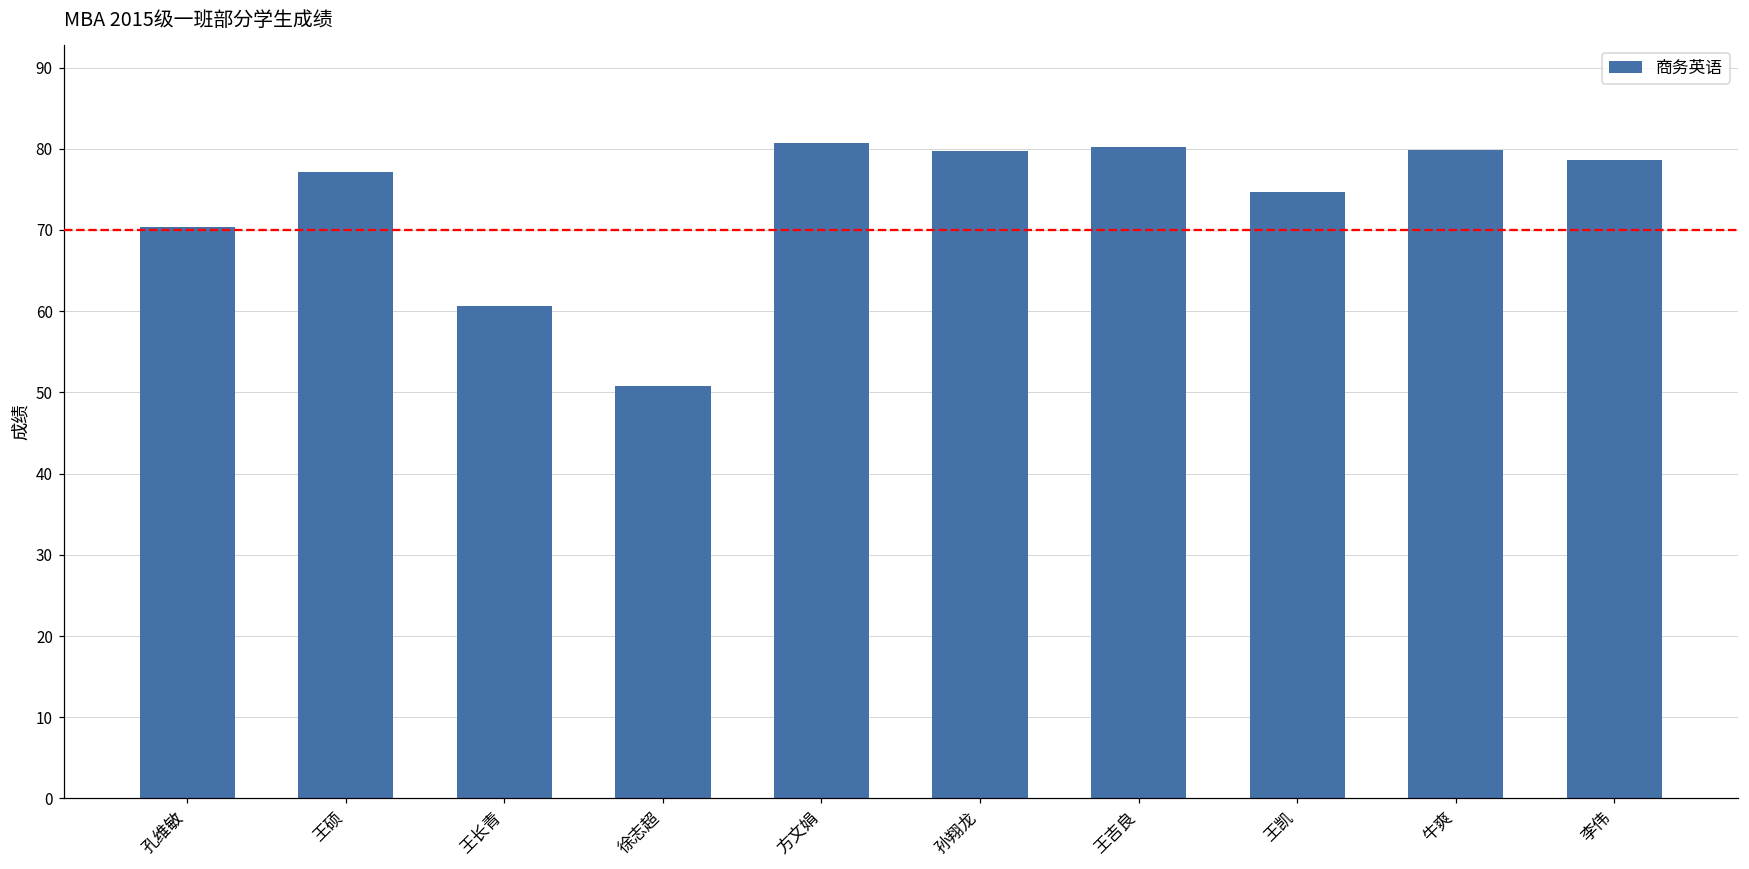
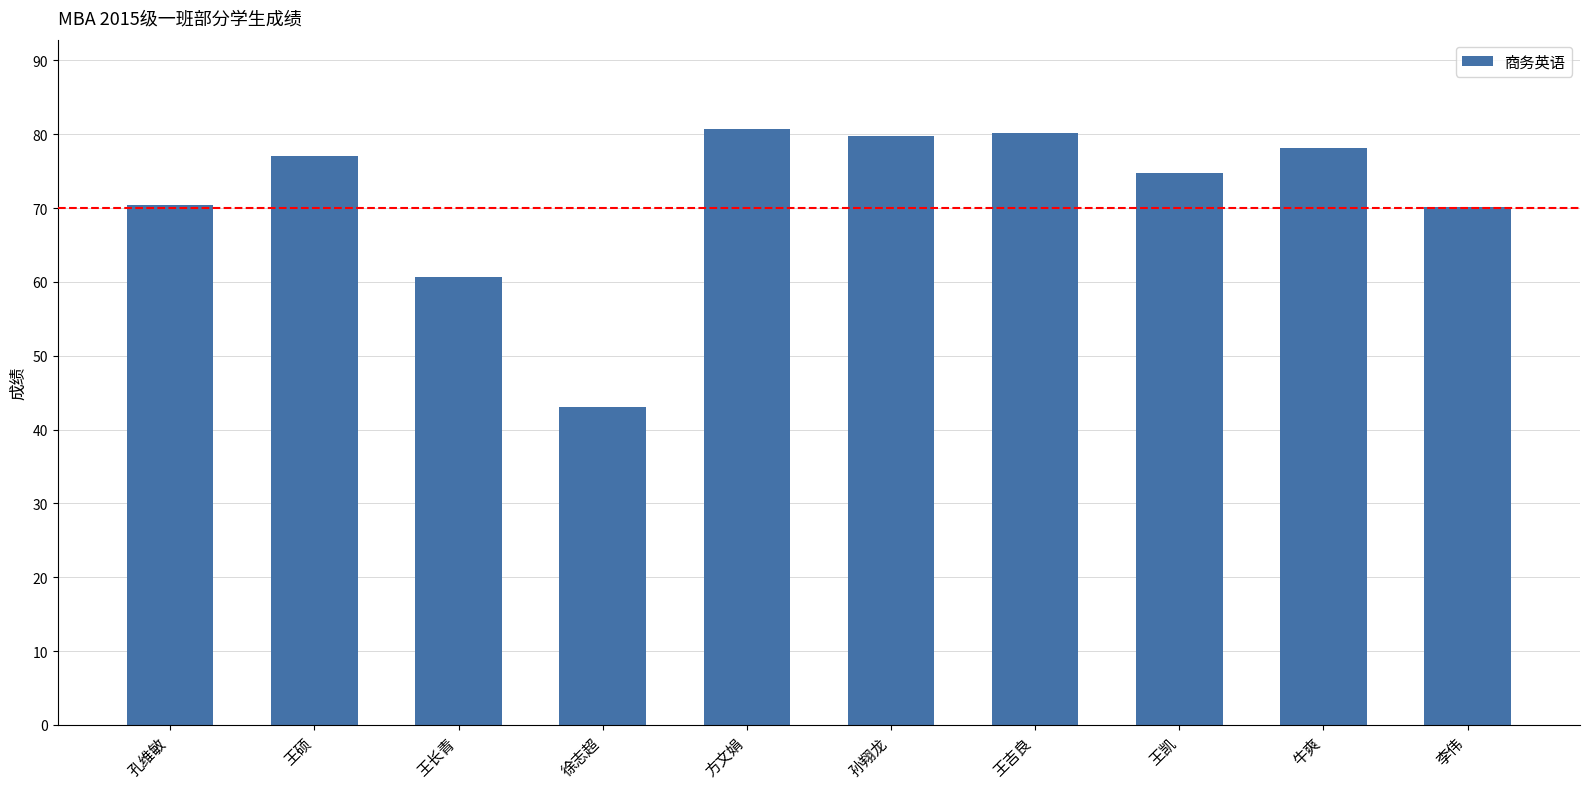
  {
    "孔维敏": 70,
    "王硕": 77,
    "王长青": 61,
-   "徐志超": 51,
+   "徐志超": 43,
    "方文娟": 81,
    "孙翔龙": 80,
    "王吉良": 80,
    "王凯": 75,
-   "牛爽": 80,
-   "李伟": 79
+   "牛爽": 78,
+   "李伟": 70
  }
